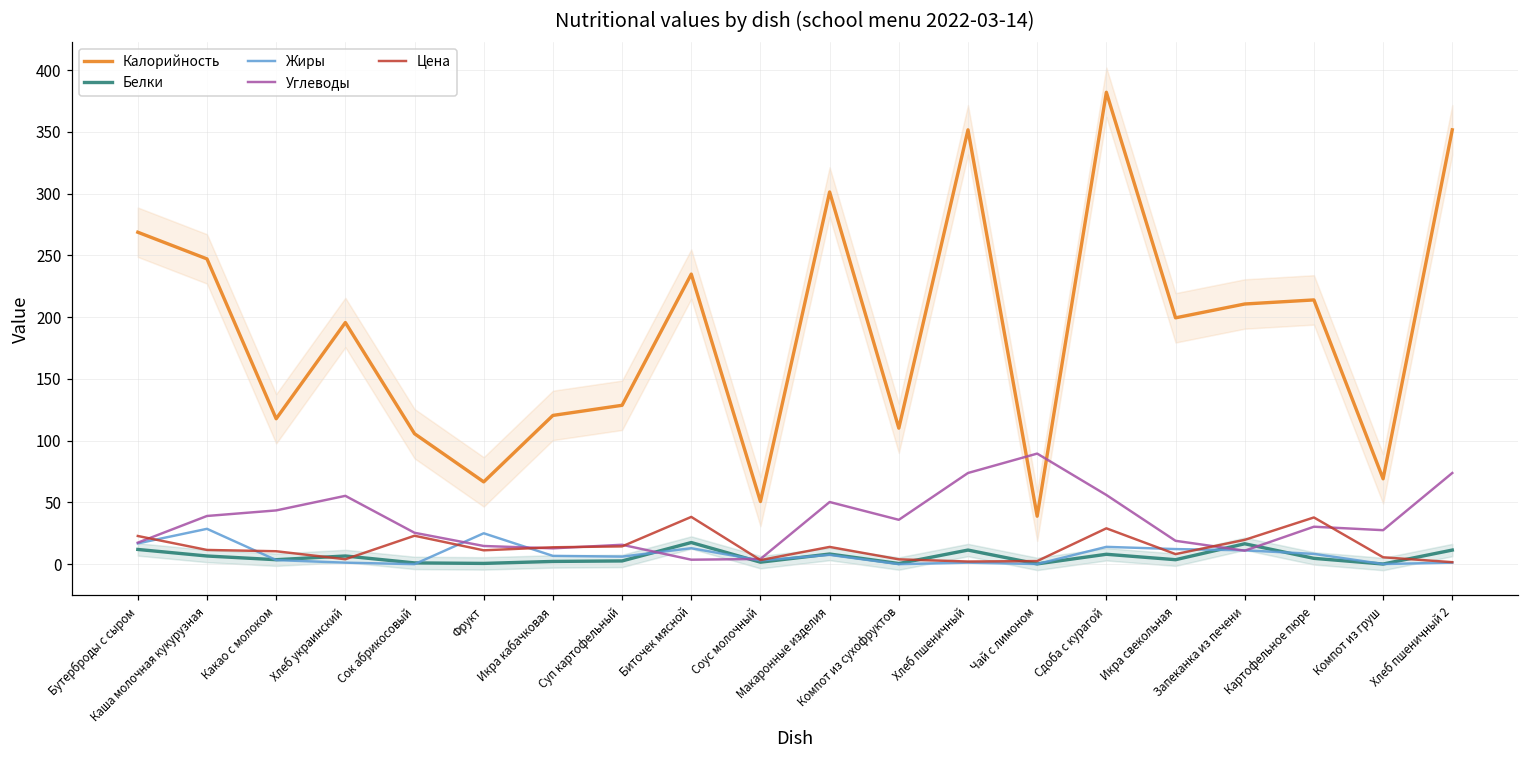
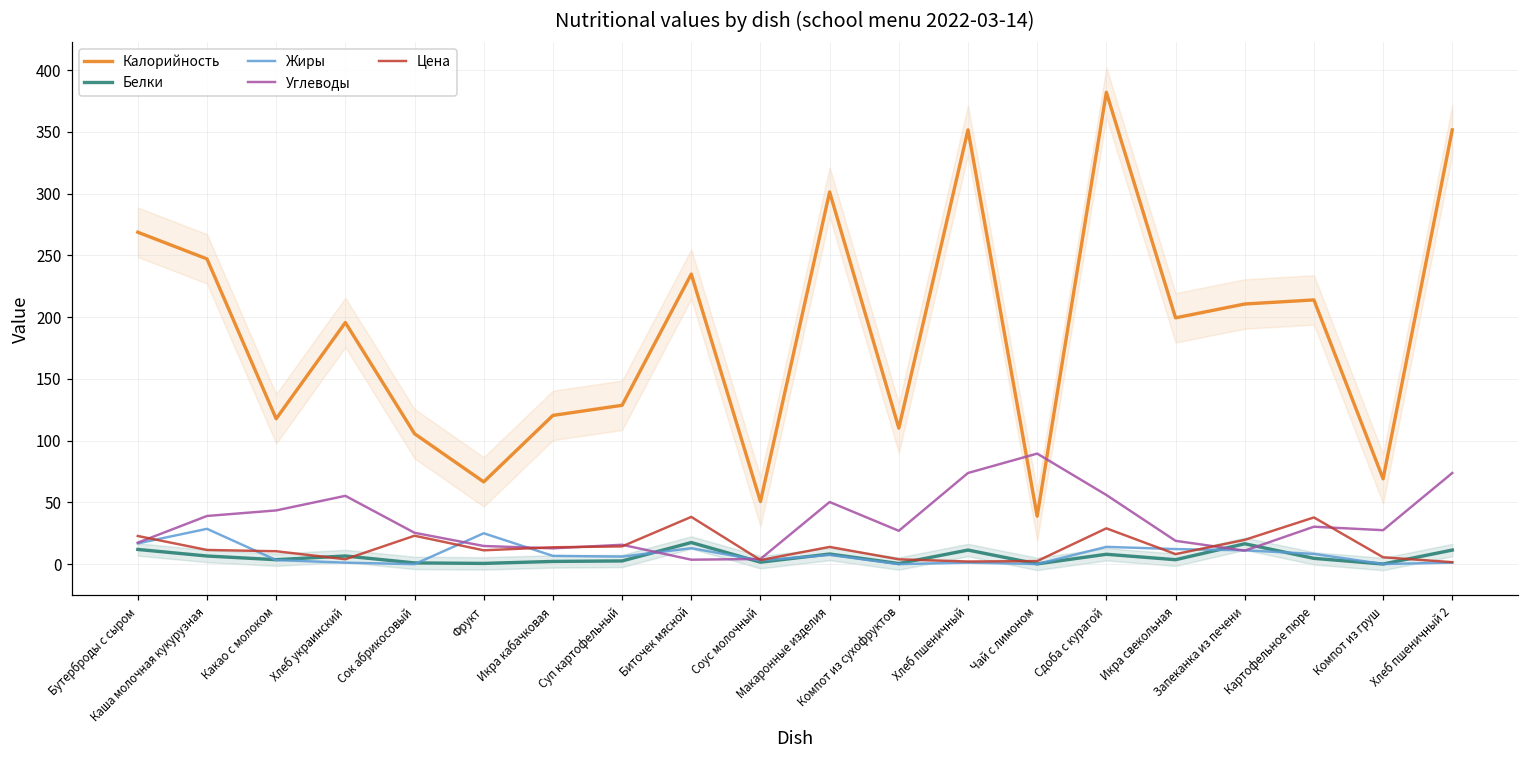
  {
    "Жиры": {
      "Каша молочная кукурузная": 29,
      "Хлеб украинский": 1,
      "Фрукт": 25,
      "Биточек мясной": 13,
      "Икра свекольная": 12
    },
    "Углеводы": {
      "Каша молочная кукурузная": 39,
      "Какао с молоком": 44,
      "Хлеб украинский": 55,
      "Сок абрикосовый": 25,
      "Фрукт": 15,
      "Биточек мясной": 4,
      "Макаронные изделия": 50,
-     "Компот из сухофруктов": 36,
+     "Компот из сухофруктов": 27,
      "Хлеб пшеничный": 74,
      "Чай с лимоном": 90,
      "Сдоба с курагой": 56,
      "Икра свекольная": 19,
      "Картофельное пюре": 30,
      "Компот из груш": 28,
      "Хлеб пшеничный 2": 74
    },
    "Цена": {
      "Бутерброды с сыром": 23,
      "Хлеб украинский": 4,
      "Сок абрикосовый": 23,
      "Фрукт": 11,
      "Биточек мясной": 38,
      "Сдоба с курагой": 29,
      "Картофельное пюре": 38
    }
  }
